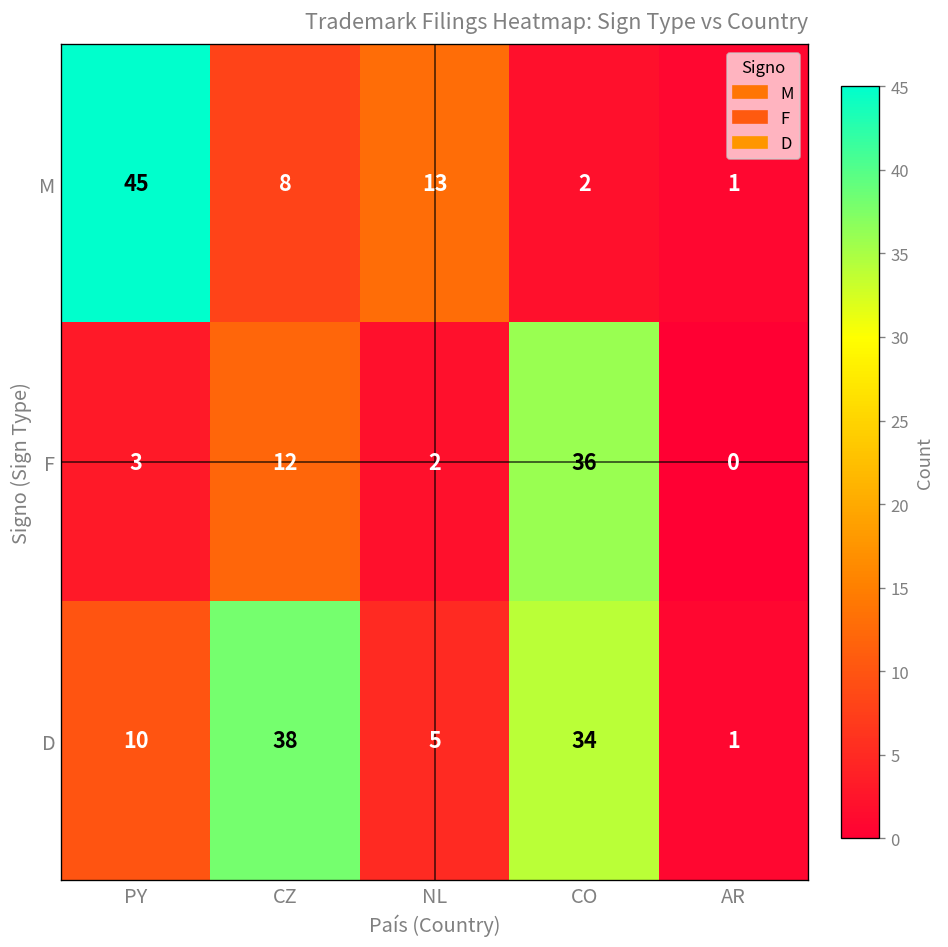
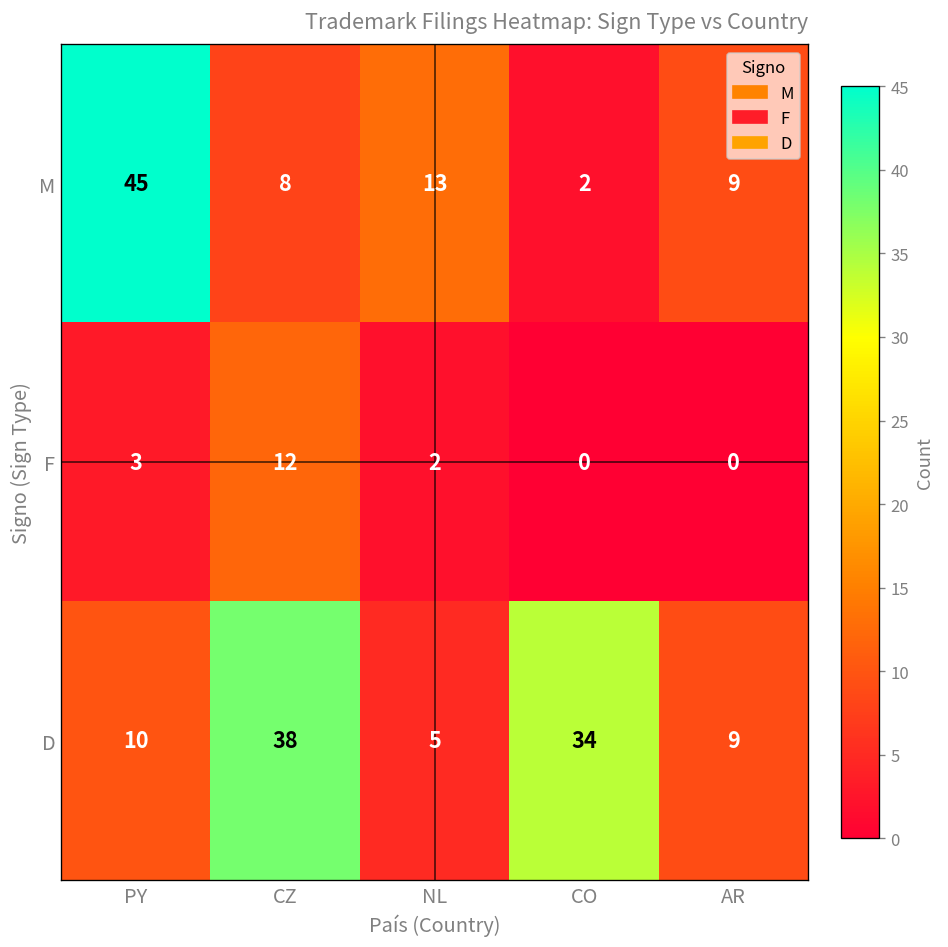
  {
    "M": {
      "PY": 45,
      "CZ": 8,
      "NL": 13,
      "CO": 2,
-     "AR": 1
+     "AR": 9
    },
    "F": {
      "PY": 3,
      "CZ": 12,
      "NL": 2,
-     "CO": 36,
+     "CO": 0,
      "AR": 0
    },
    "D": {
      "PY": 10,
      "CZ": 38,
      "NL": 5,
      "CO": 34,
-     "AR": 1
+     "AR": 9
    }
  }
